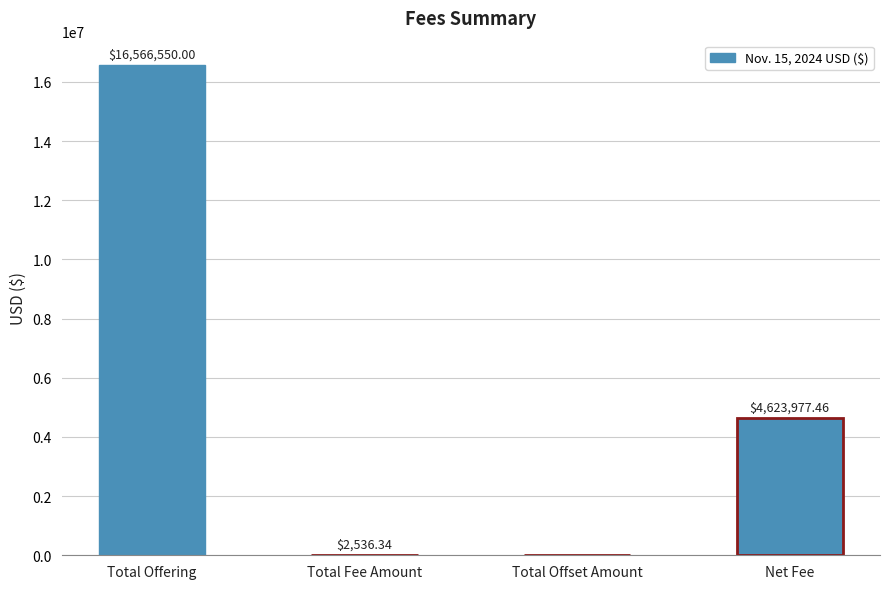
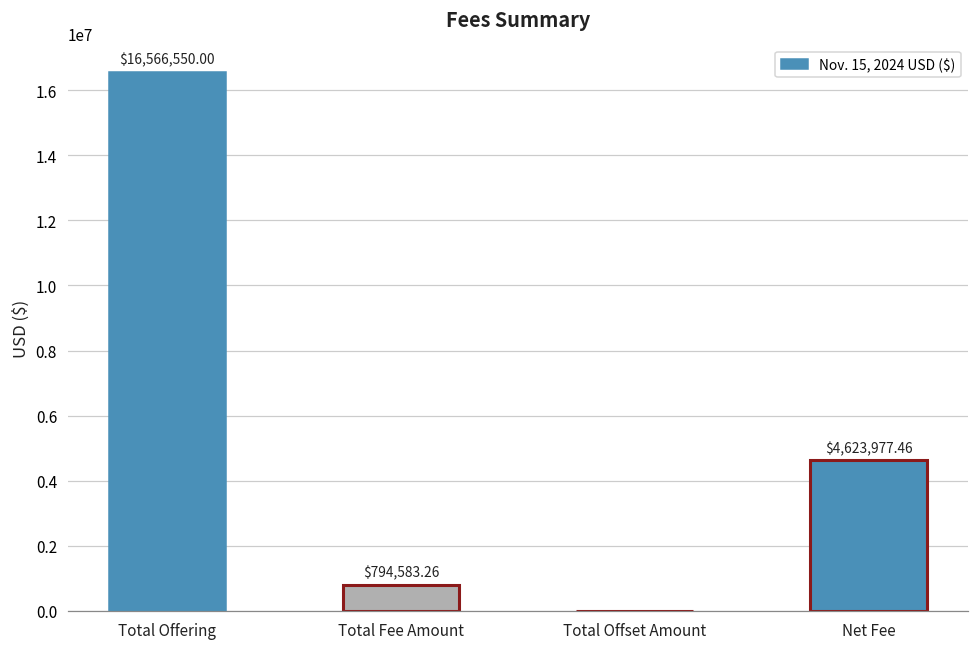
  {
    "Total Offering": "$16,566,550.00",
-   "Total Fee Amount": "$2,536.34",
+   "Total Fee Amount": "$794,583.26",
    "Net Fee": "$4,623,977.46"
  }
